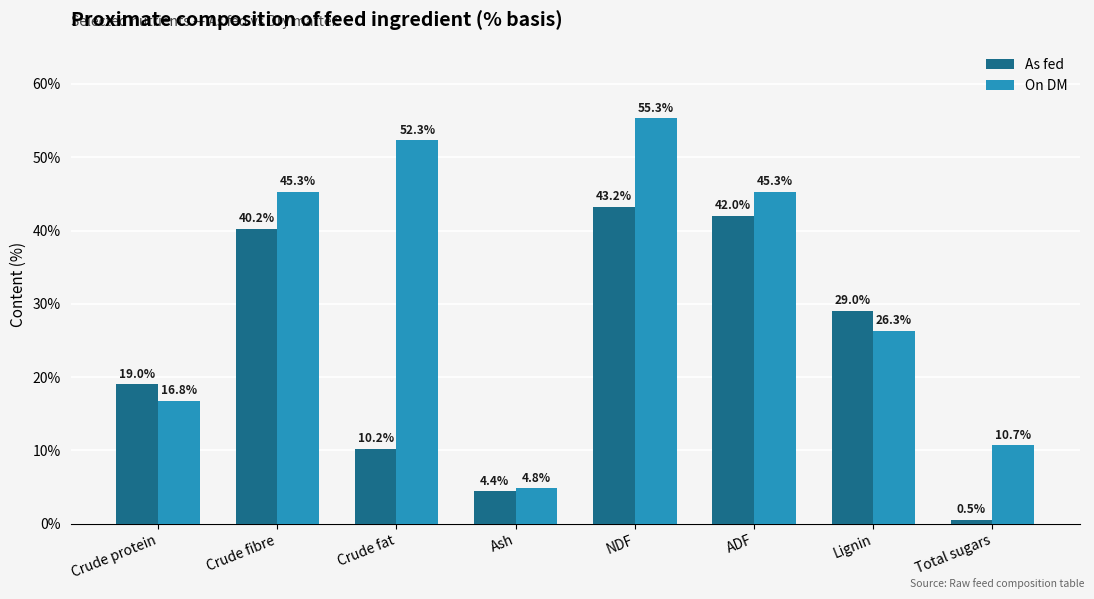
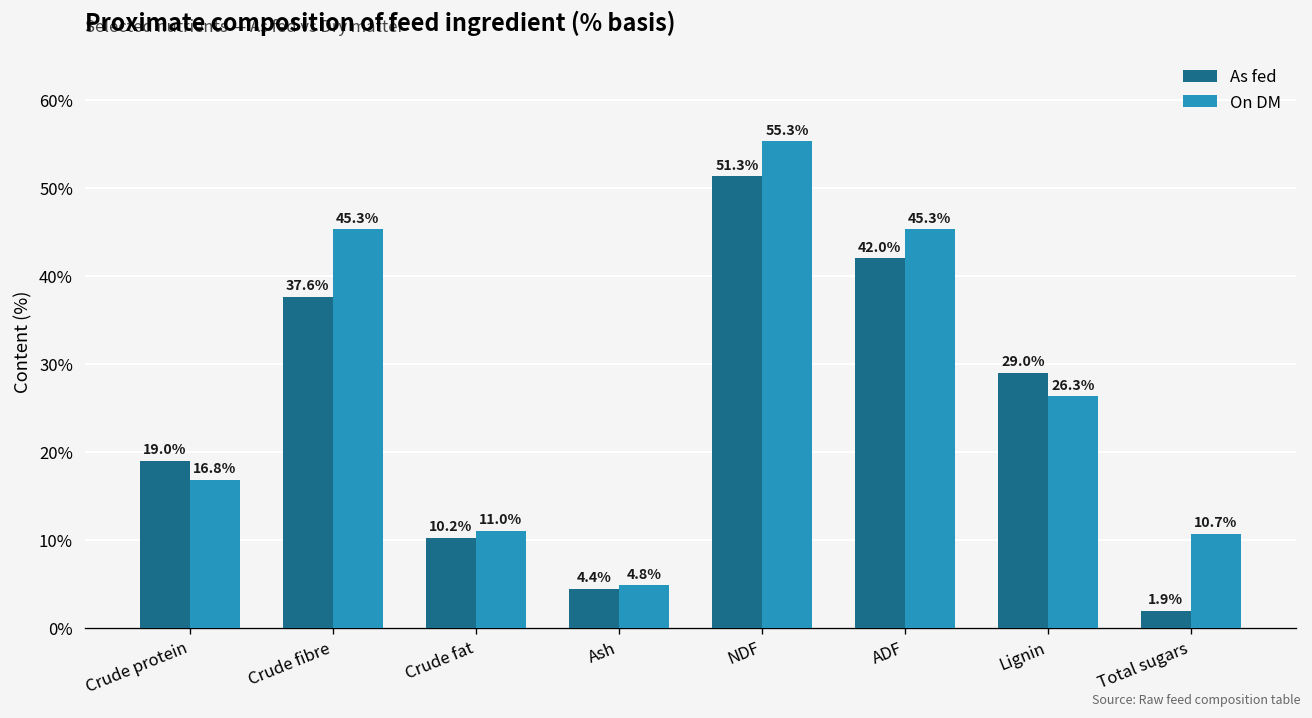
  {
    "As fed": {
      "Crude protein": "19.0%",
-     "Crude fibre": "40.2%",
+     "Crude fibre": "37.6%",
      "Crude fat": "10.2%",
      "Ash": "4.4%",
-     "NDF": "43.2%",
+     "NDF": "51.3%",
      "ADF": "42.0%",
      "Lignin": "29.0%",
-     "Total sugars": "0.5%"
+     "Total sugars": "1.9%"
    },
    "On DM": {
      "Crude protein": "16.8%",
      "Crude fibre": "45.3%",
-     "Crude fat": "52.3%",
+     "Crude fat": "11.0%",
      "Ash": "4.8%",
      "NDF": "55.3%",
      "ADF": "45.3%",
      "Lignin": "26.3%",
      "Total sugars": "10.7%"
    }
  }
